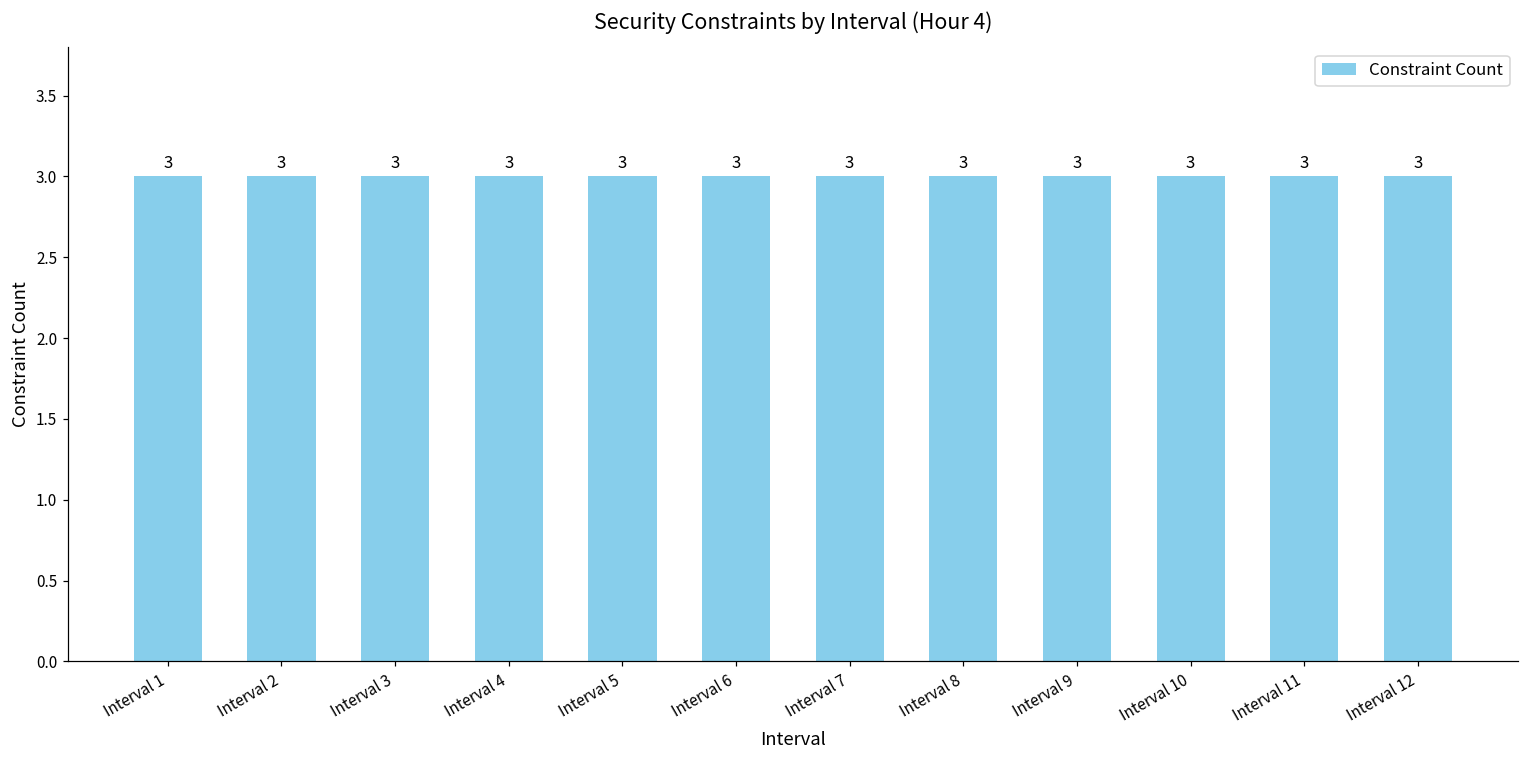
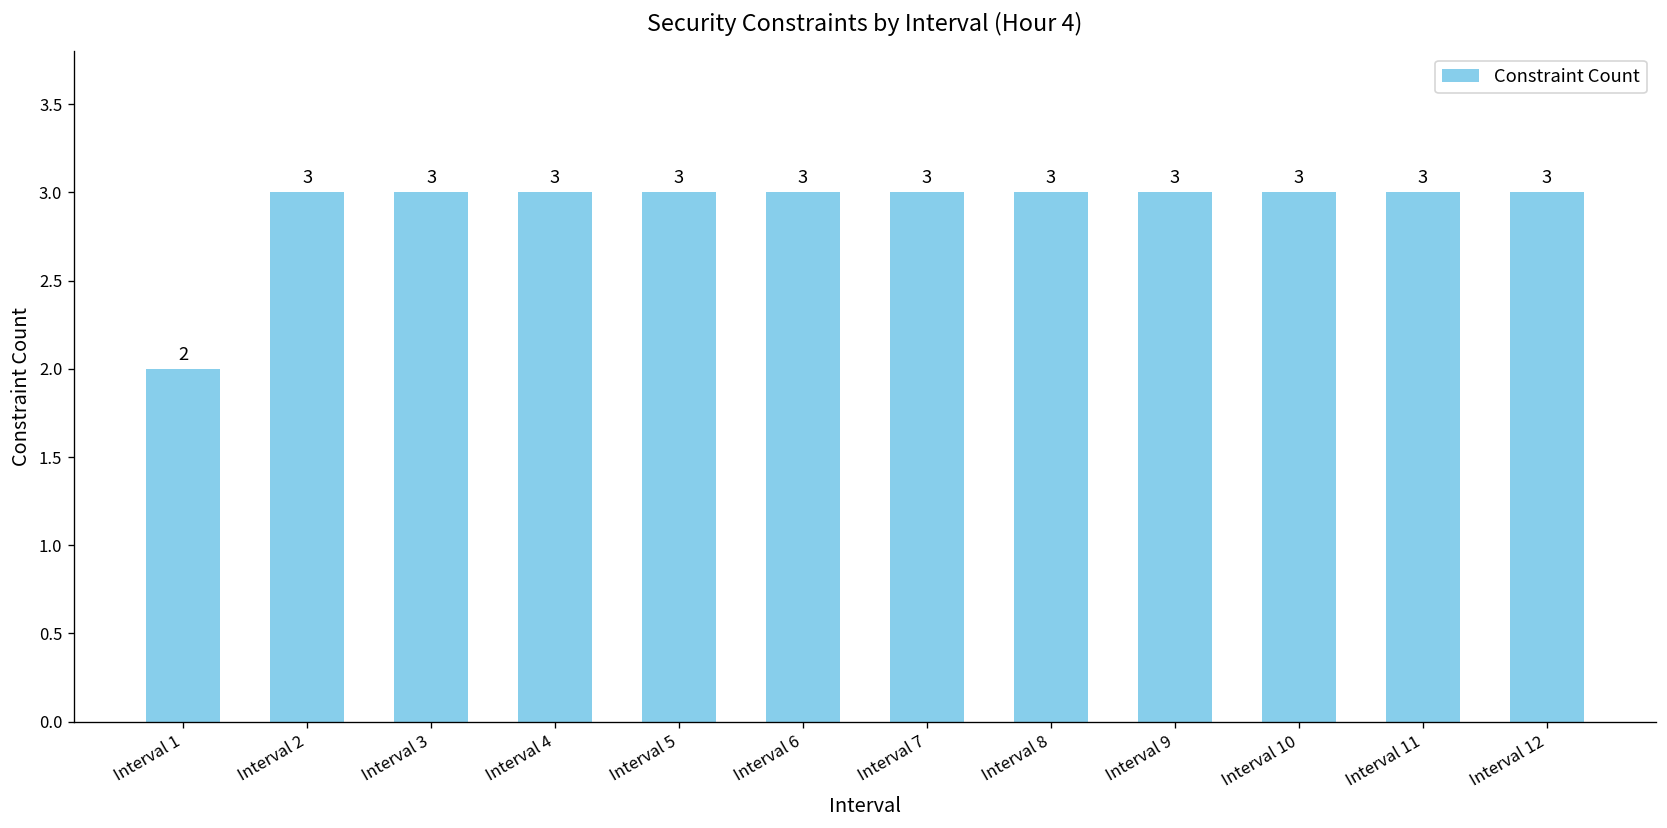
  {
-   "Interval 1": 3,
+   "Interval 1": 2,
    "Interval 2": 3,
    "Interval 3": 3,
    "Interval 4": 3,
    "Interval 5": 3,
    "Interval 6": 3,
    "Interval 7": 3,
    "Interval 8": 3,
    "Interval 9": 3,
    "Interval 10": 3,
    "Interval 11": 3,
    "Interval 12": 3
  }
